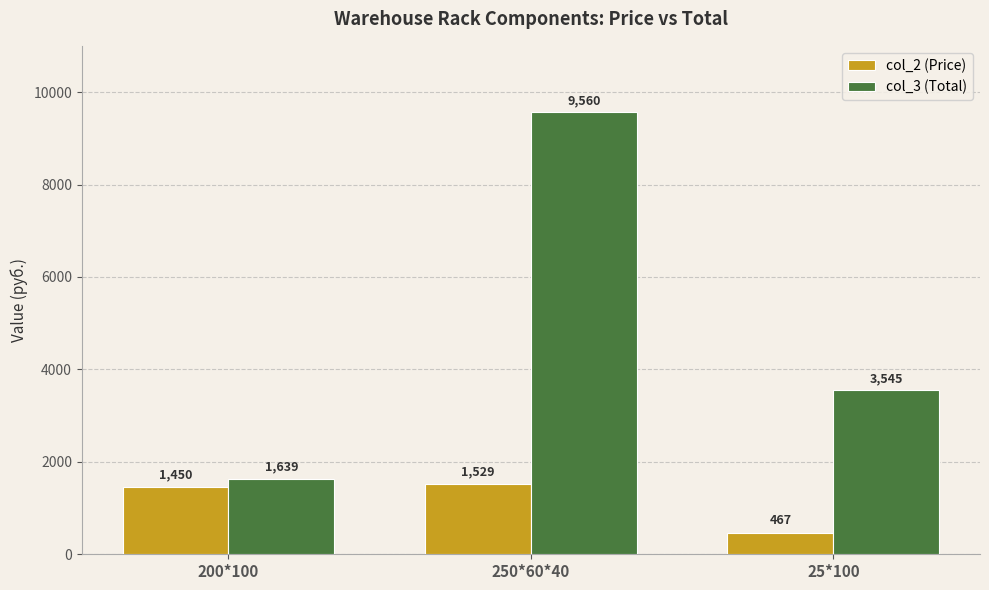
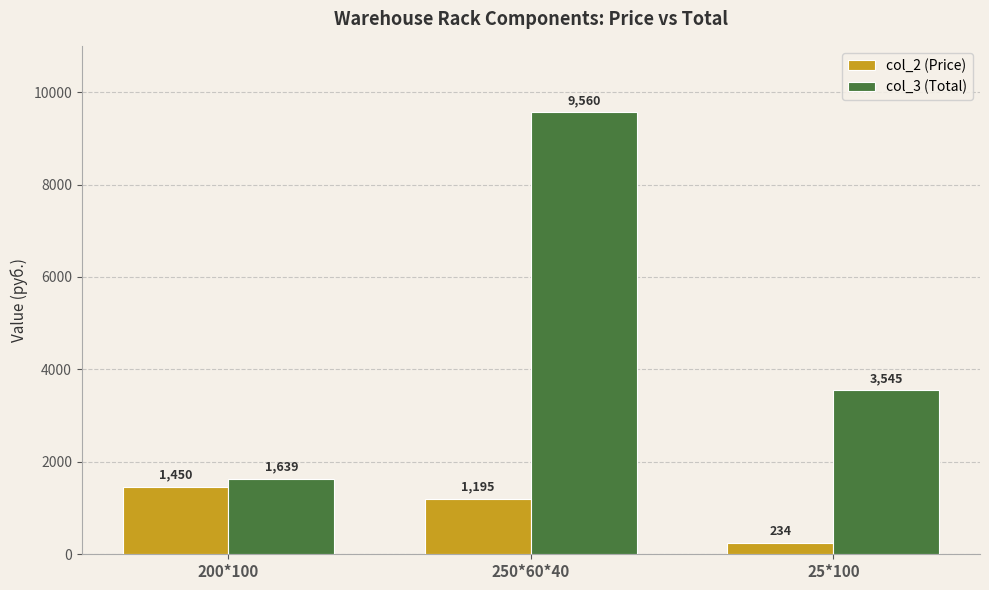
  {
    "col_2 (Price)": {
      "200*100": "1,450",
-     "250*60*40": "1,529",
-     "25*100": "467"
+     "250*60*40": "1,195",
+     "25*100": "234"
    },
    "col_3 (Total)": {
      "200*100": "1,639",
      "250*60*40": "9,560",
      "25*100": "3,545"
    }
  }
